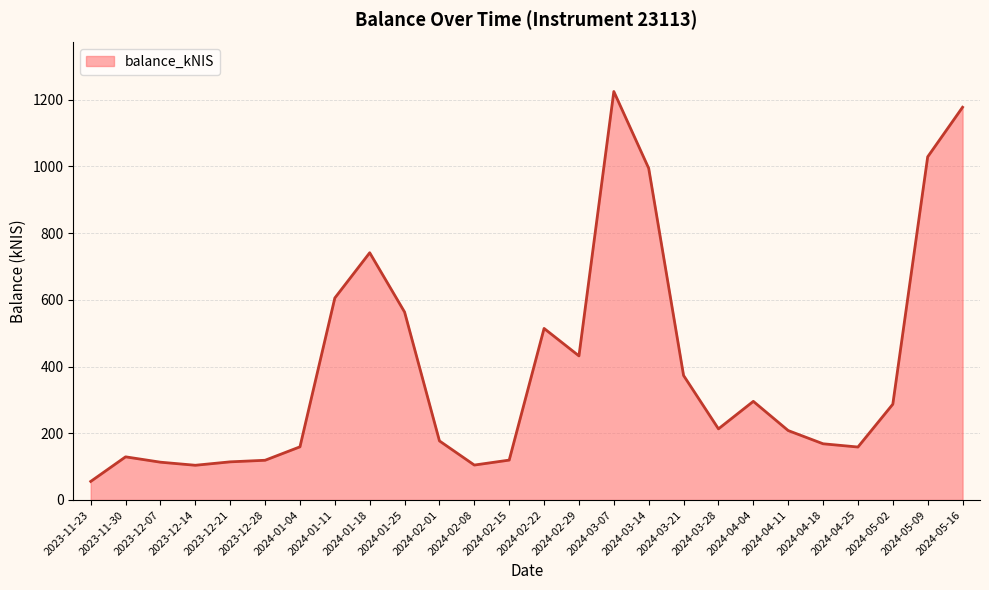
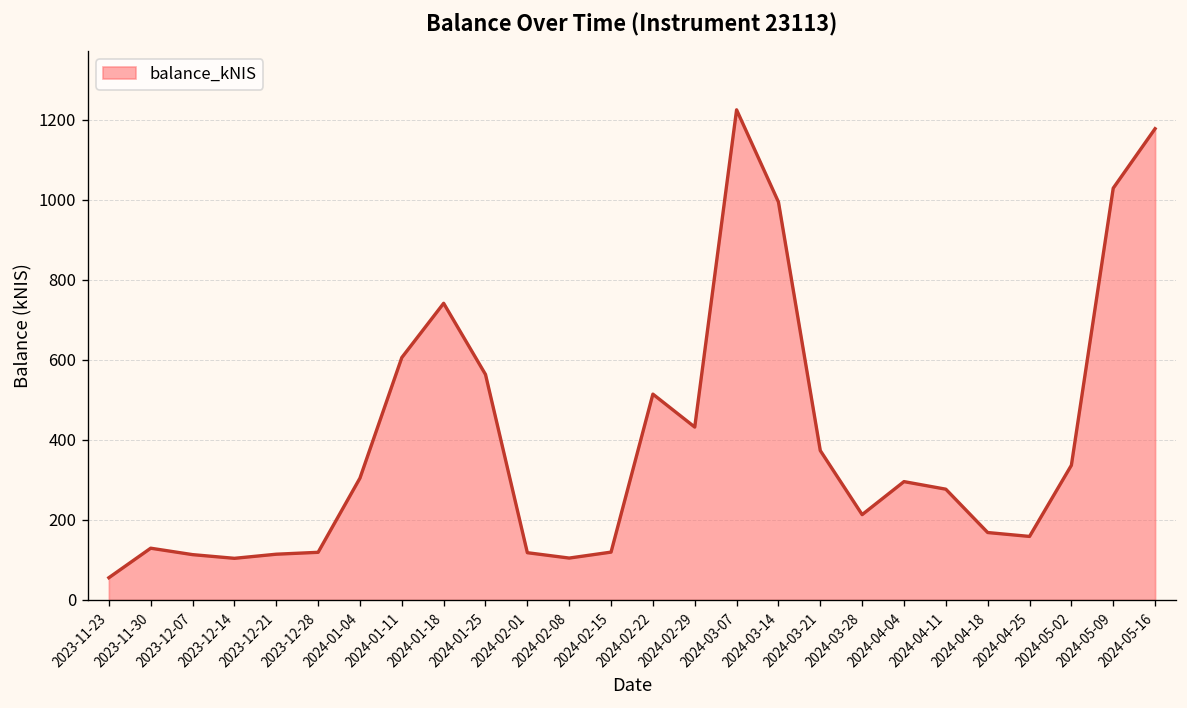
  {
    "2023-11-23": 60,
    "2023-11-30": 130,
    "2023-12-07": 110,
    "2023-12-14": 100,
    "2023-12-21": 110,
    "2023-12-28": 120,
-   "2024-01-04": 160,
+   "2024-01-04": 300,
    "2024-01-11": 610,
    "2024-01-18": 740,
    "2024-01-25": 560,
-   "2024-02-01": 180,
+   "2024-02-01": 120,
    "2024-02-08": 100,
    "2024-02-15": 120,
    "2024-02-22": 510,
    "2024-02-29": 430,
    "2024-03-07": 1220,
    "2024-03-14": 990,
    "2024-03-21": 370,
    "2024-03-28": 210,
    "2024-04-04": 300,
-   "2024-04-11": 210,
+   "2024-04-11": 280,
    "2024-04-18": 170,
    "2024-04-25": 160,
-   "2024-05-02": 290,
+   "2024-05-02": 340,
    "2024-05-09": 1030,
    "2024-05-16": 1180
  }
